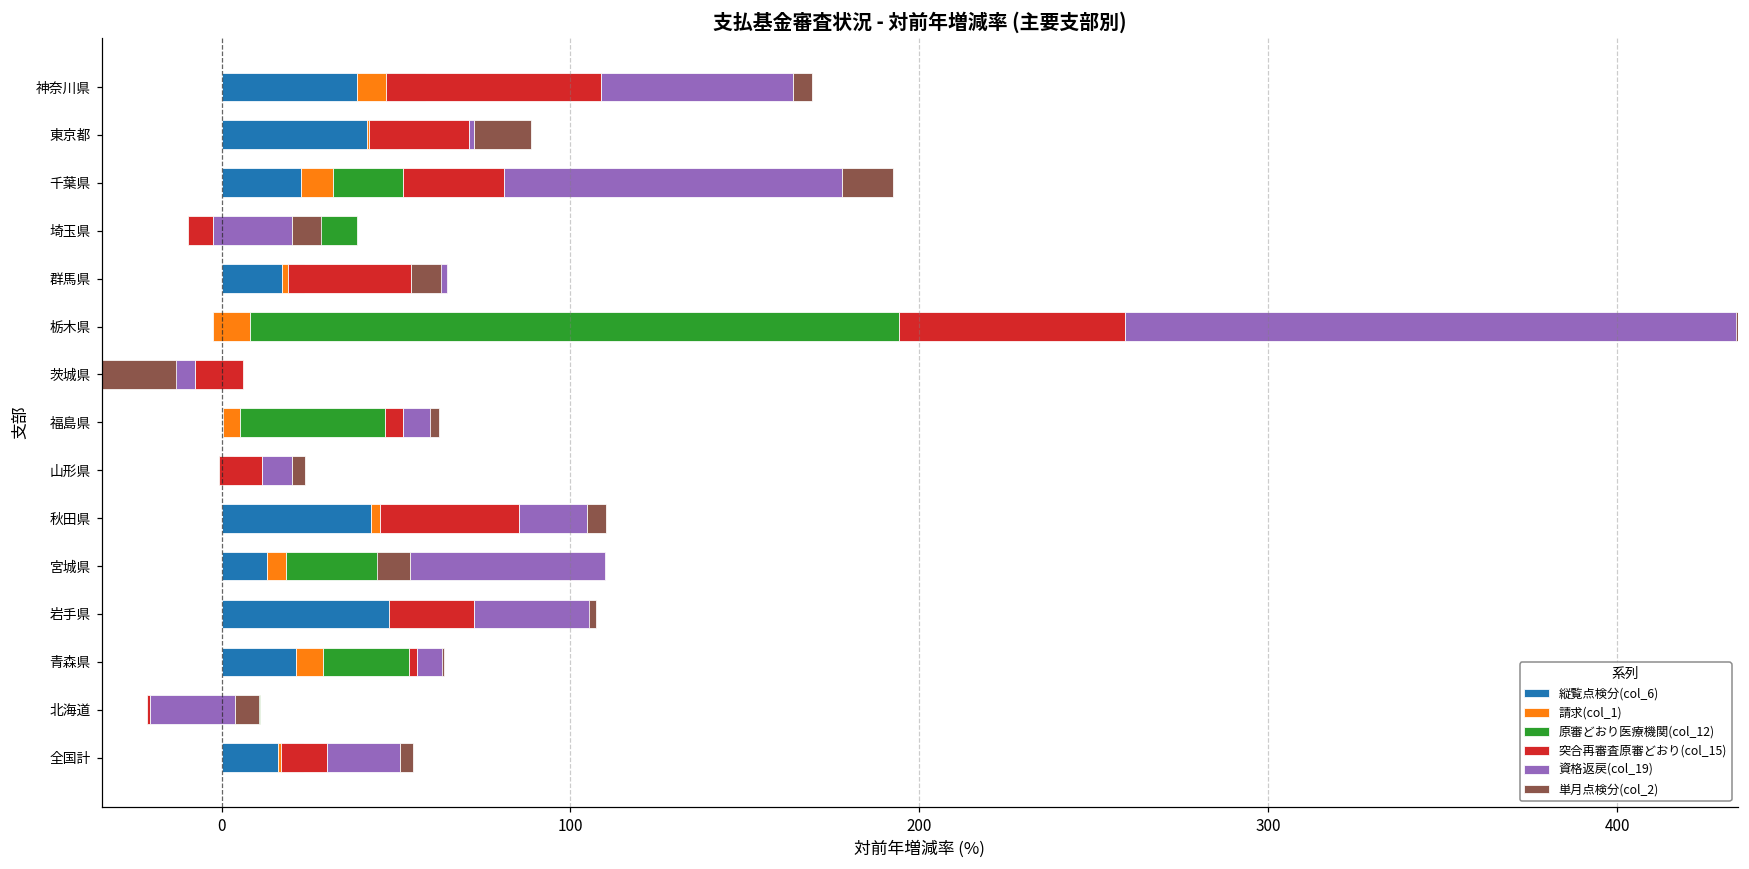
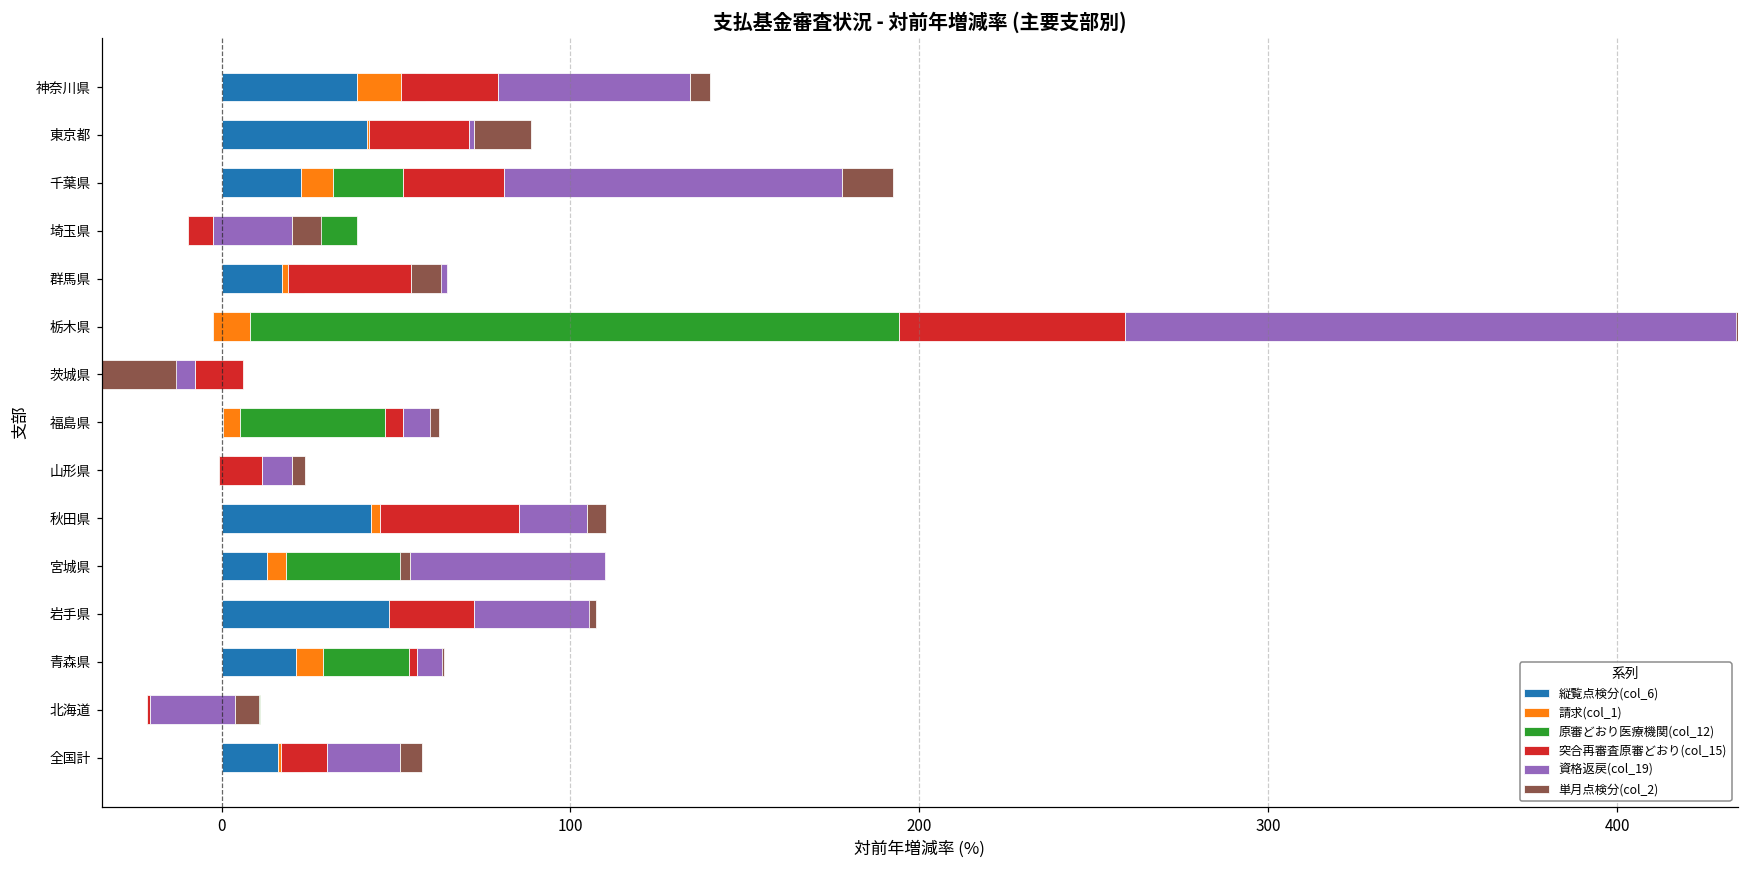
  {
    "縦覧点検分(col_6)": {
      "神奈川県": 39,
      "東京都": 42,
      "千葉県": 23,
      "群馬県": 17,
      "栃木県": -3,
      "秋田県": 43,
      "宮城県": 13,
      "青森県": 21,
      "全国計": 16
    },
    "請求(col_1)": {
      "千葉県": 9,
      "埼玉県": 9,
      "栃木県": 11,
      "福島県": 5,
      "秋田県": 3,
      "宮城県": 6,
      "青森県": 8,
      "北海道": 4
    },
    "原審どおり医療機関(col_12)": {
-     "神奈川県": -11,
+     "神奈川県": -7,
      "東京都": -8,
      "千葉県": 20,
      "埼玉県": -48,
      "栃木県": 186,
      "茨城県": 8,
      "福島県": 42,
      "山形県": -4,
      "秋田県": 0,
      "青森県": 25,
      "北海道": -32
    },
    "突合再審査原審どおり(col_15)": {
-     "神奈川県": 62,
+     "神奈川県": 28,
      "東京都": 29,
      "千葉県": 29,
      "群馬県": 46,
      "栃木県": 65,
      "福島県": 5,
      "山形県": 12,
      "秋田県": 40,
      "宮城県": 18,
      "岩手県": 25,
      "青森県": 2,
      "全国計": 13
    },
    "資格返戻(col_19)": {
      "神奈川県": 55,
      "東京都": 1,
      "千葉県": 97,
      "栃木県": 176,
      "茨城県": -27,
      "福島県": 10,
      "山形県": 9,
      "秋田県": 19,
      "岩手県": 35,
      "青森県": 8,
      "全国計": 21
    },
    "単月点検分(col_2)": {
      "神奈川県": 6,
      "東京都": 17,
      "千葉県": 14,
      "山形県": 4,
      "秋田県": 5,
-     "宮城県": -9,
+     "宮城県": -3,
      "北海道": 7,
-     "全国計": 4
+     "全国計": 6
    }
  }
